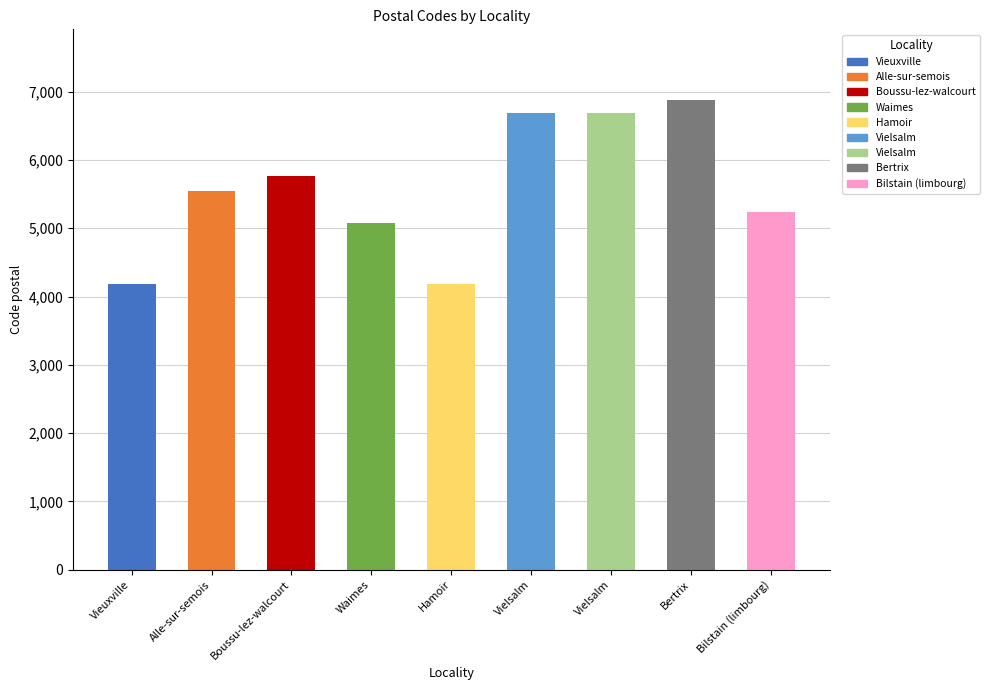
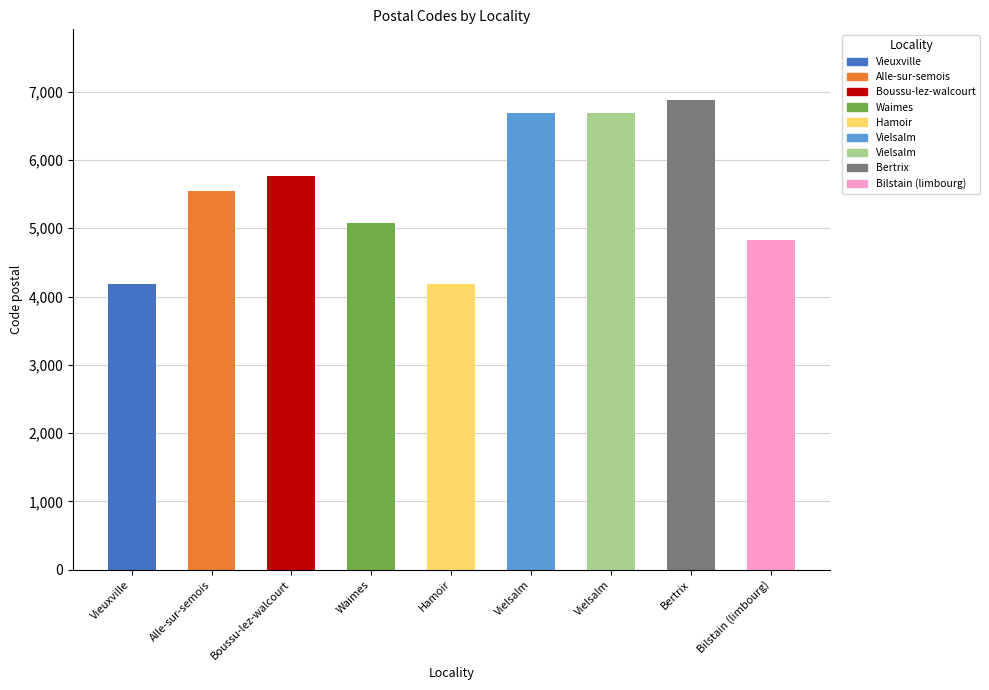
  {
    "Vieuxville": "4,200",
    "Alle-sur-semois": "5,600",
    "Boussu-lez-walcourt": "5,800",
    "Waimes": "5,100",
    "Hamoir": "4,200",
    "Bertrix": "6,900",
-   "Bilstain (limbourg)": "5,200"
+   "Bilstain (limbourg)": "4,800"
  }
